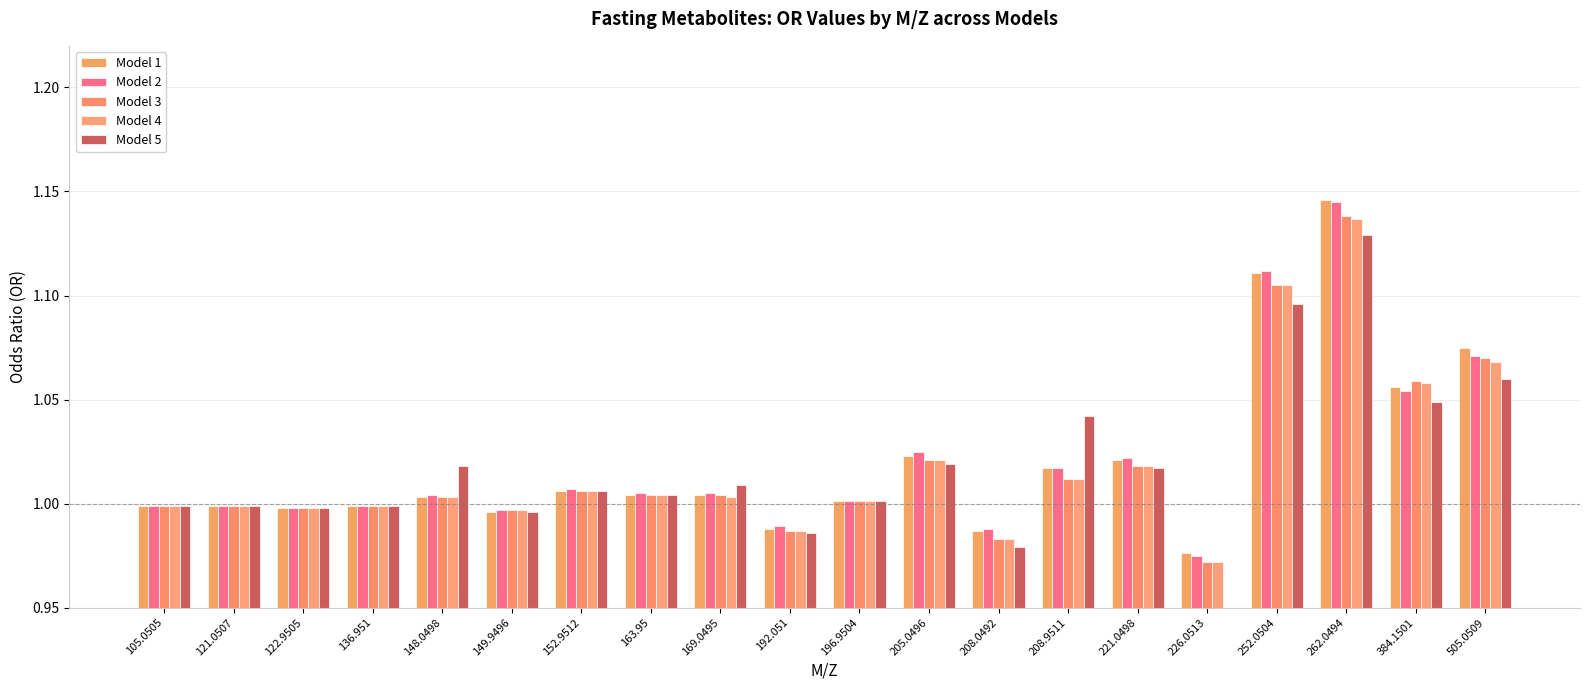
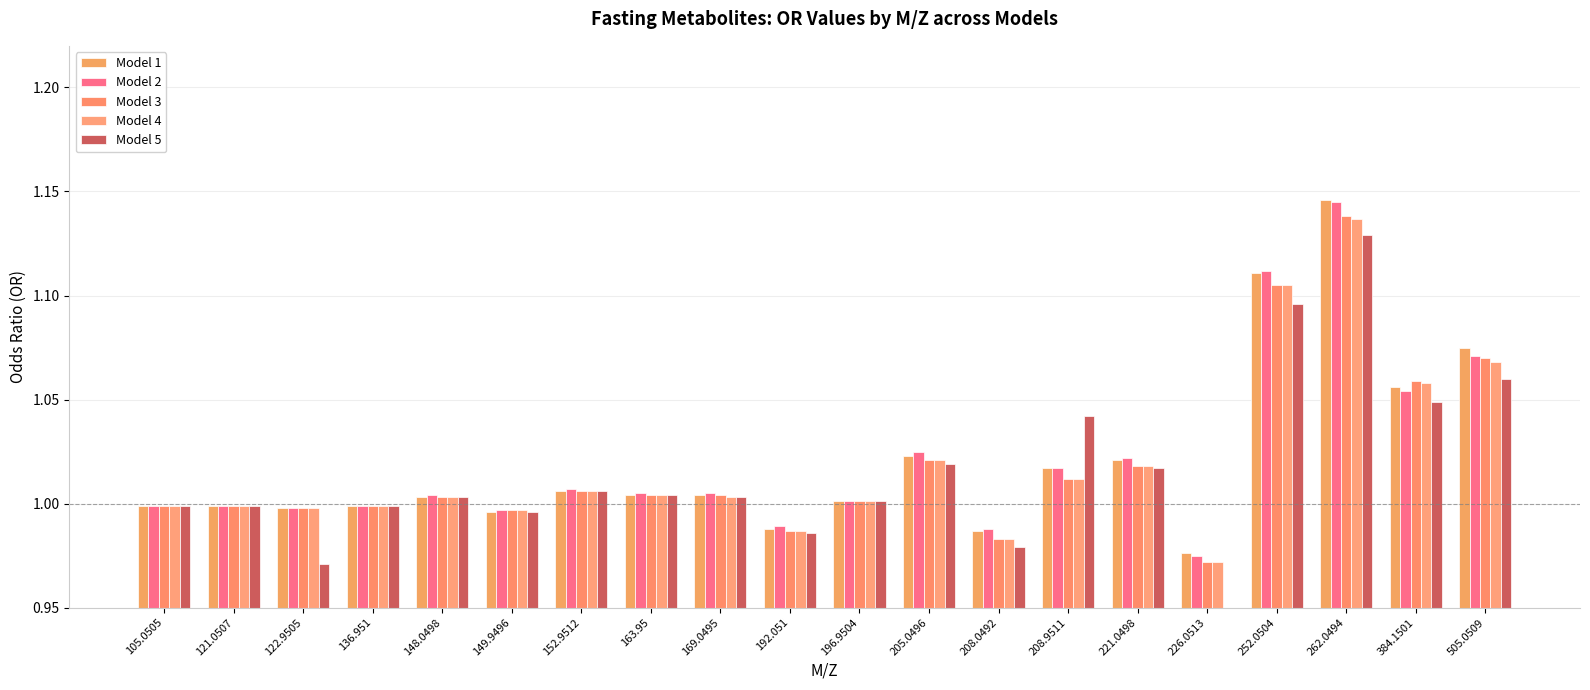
  {
    "Model 5": {
      "105.0505": 0.999,
      "121.0507": 0.999,
-     "122.9505": 0.998,
+     "122.9505": 0.971,
      "136.951": 0.999,
-     "148.0498": 1.018,
+     "148.0498": 1.003,
      "149.9496": 0.996,
      "152.9512": 1.006,
      "163.95": 1.004,
-     "169.0495": 1.009,
+     "169.0495": 1.003,
      "192.051": 0.986,
      "196.9504": 1.001,
      "205.0496": 1.019,
      "208.0492": 0.979,
      "208.9511": 1.042,
      "221.0498": 1.017,
      "252.0504": 1.096,
      "262.0494": 1.129,
      "384.1501": 1.049,
      "505.0509": 1.060
    }
  }
